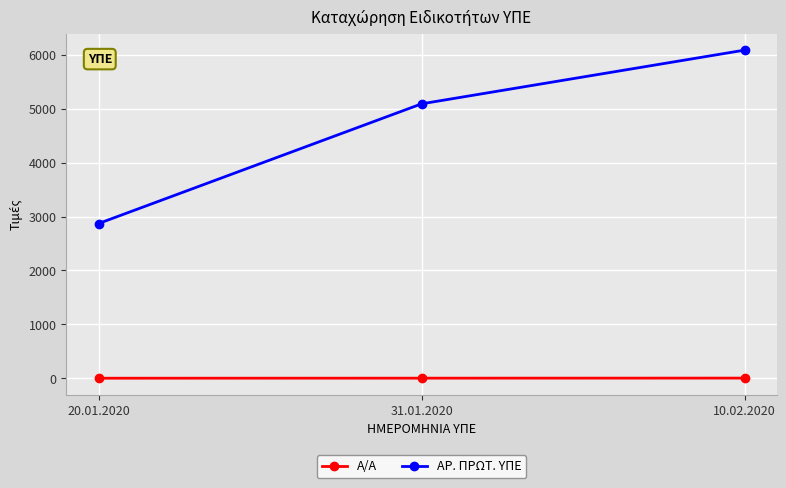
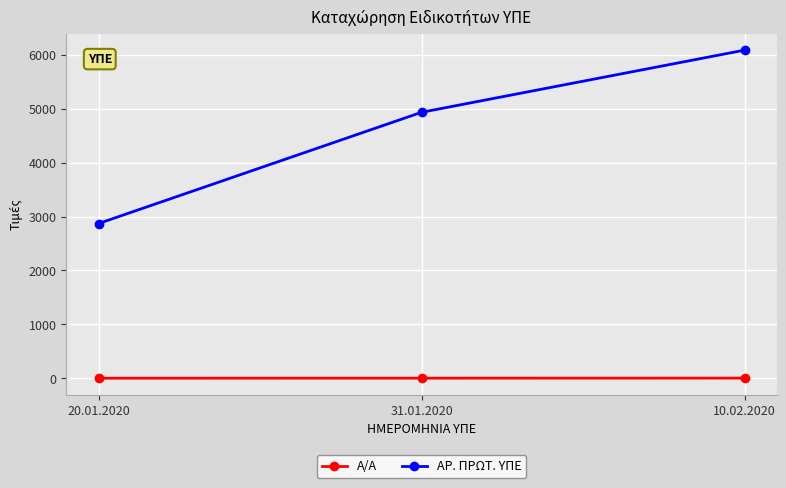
  {
    "Α/Α": {
      "20.01.2020": 0,
      "31.01.2020": 0,
      "10.02.2020": 0
    },
    "ΑΡ. ΠΡΩΤ. ΥΠΕ": {
      "20.01.2020": 2900,
-     "31.01.2020": 5100,
+     "31.01.2020": 4900,
      "10.02.2020": 6100
    }
  }
